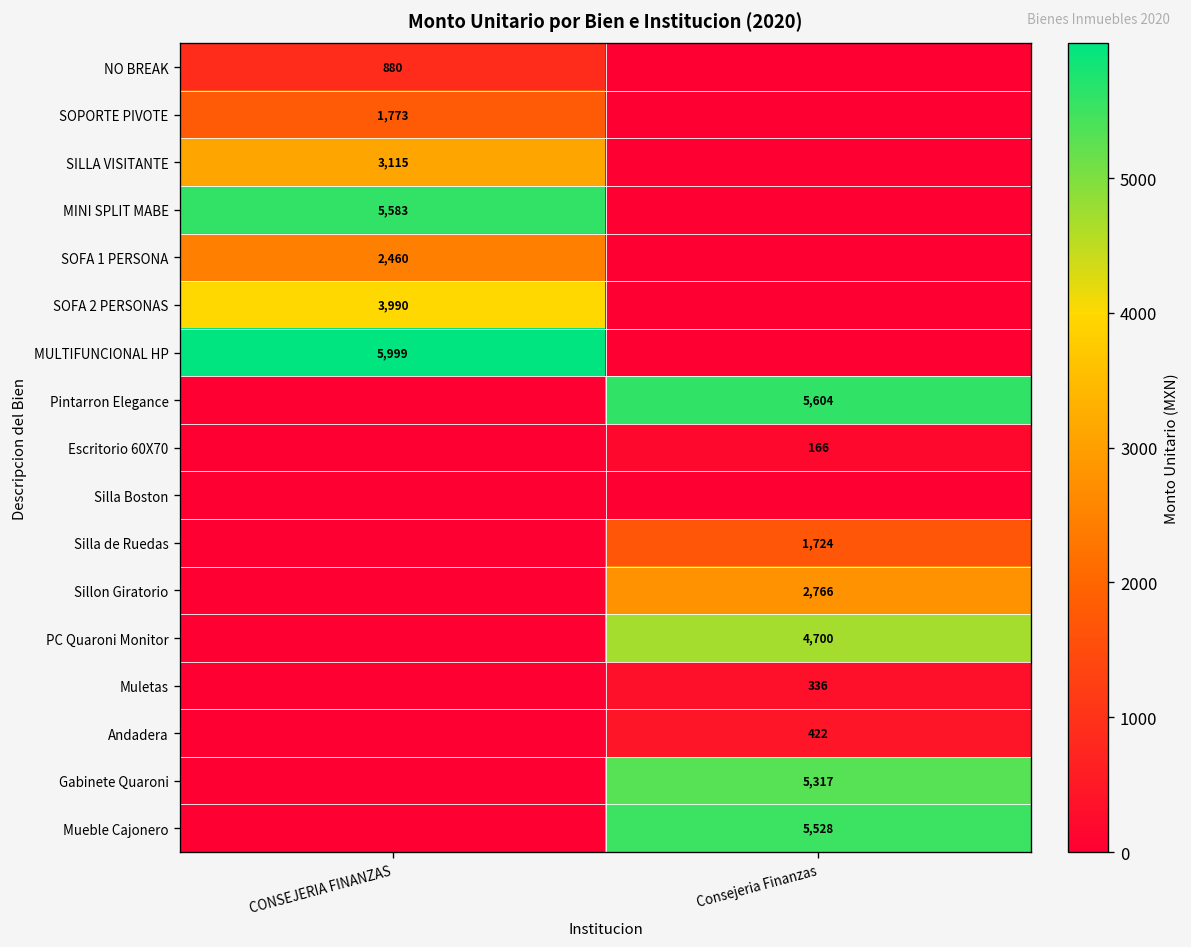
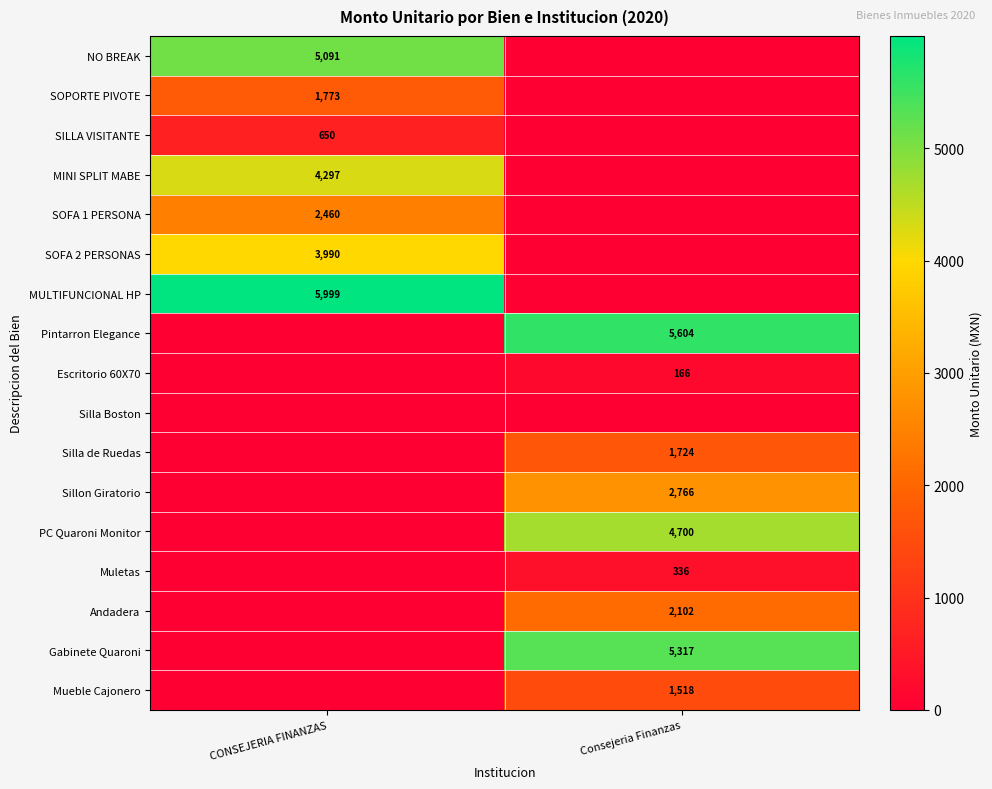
  {
    "NO BREAK": {
-     "CONSEJERIA FINANZAS": "880"
+     "CONSEJERIA FINANZAS": "5,091"
    },
    "SOPORTE PIVOTE": {
      "CONSEJERIA FINANZAS": "1,773"
    },
    "SILLA VISITANTE": {
-     "CONSEJERIA FINANZAS": "3,115"
+     "CONSEJERIA FINANZAS": "650"
    },
    "MINI SPLIT MABE": {
-     "CONSEJERIA FINANZAS": "5,583"
+     "CONSEJERIA FINANZAS": "4,297"
    },
    "SOFA 1 PERSONA": {
      "CONSEJERIA FINANZAS": "2,460"
    },
    "SOFA 2 PERSONAS": {
      "CONSEJERIA FINANZAS": "3,990"
    },
    "MULTIFUNCIONAL HP": {
      "CONSEJERIA FINANZAS": "5,999"
    },
    "Pintarron Elegance": {
      "Consejeria Finanzas": "5,604"
    },
    "Escritorio 60X70": {
      "Consejeria Finanzas": "166"
    },
    "Silla de Ruedas": {
      "Consejeria Finanzas": "1,724"
    },
    "Sillon Giratorio": {
      "Consejeria Finanzas": "2,766"
    },
    "PC Quaroni Monitor": {
      "Consejeria Finanzas": "4,700"
    },
    "Muletas": {
      "Consejeria Finanzas": "336"
    },
    "Andadera": {
-     "Consejeria Finanzas": "422"
+     "Consejeria Finanzas": "2,102"
    },
    "Gabinete Quaroni": {
      "Consejeria Finanzas": "5,317"
    },
    "Mueble Cajonero": {
-     "Consejeria Finanzas": "5,528"
+     "Consejeria Finanzas": "1,518"
    }
  }
